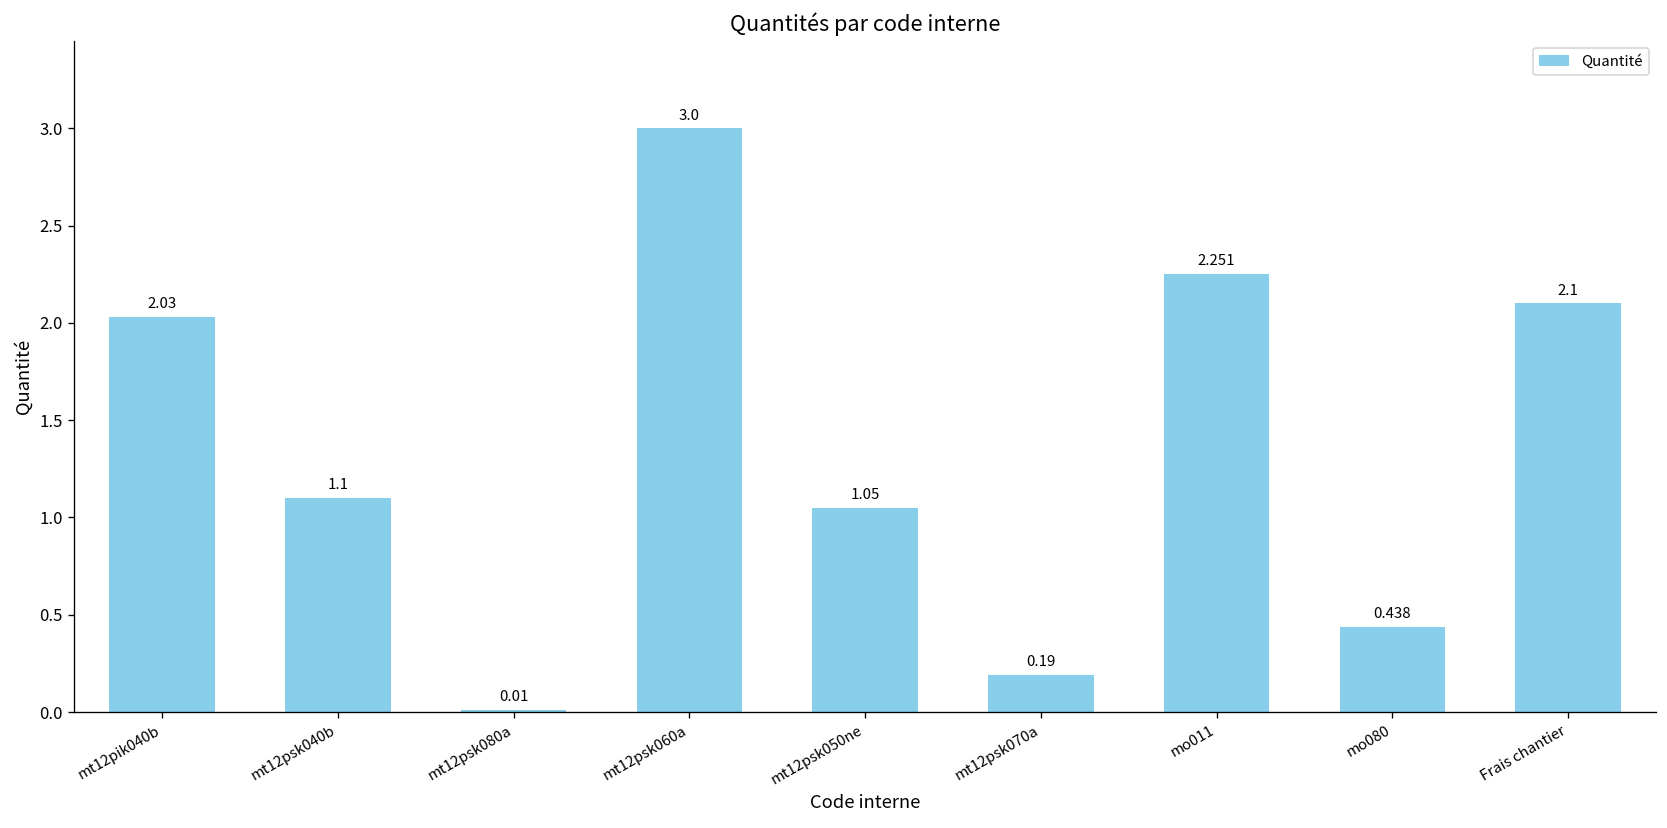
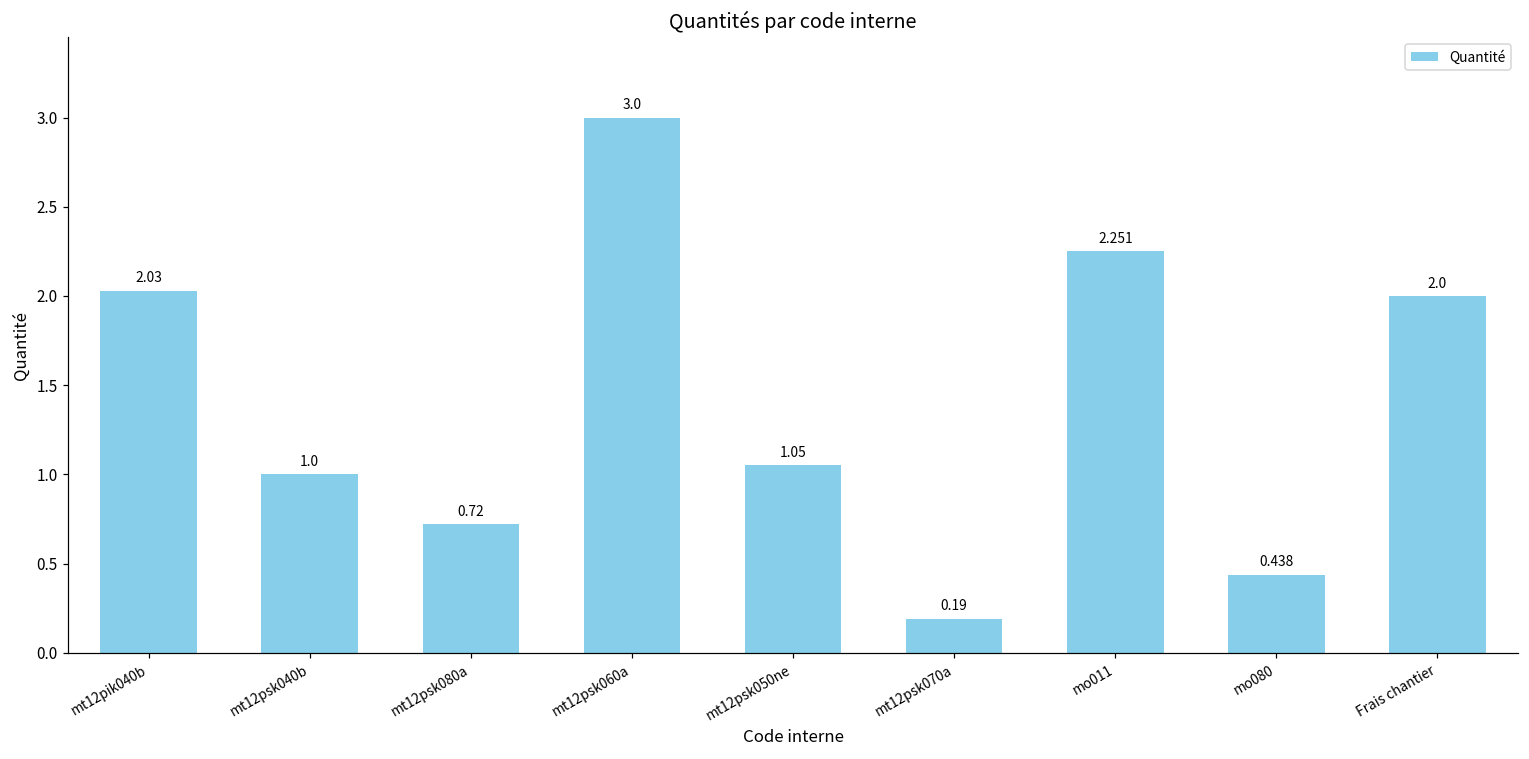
  {
    "mt12pik040b": 2.03,
-   "mt12psk040b": 1.1,
-   "mt12psk080a": 0.01,
+   "mt12psk040b": 1.0,
+   "mt12psk080a": 0.72,
    "mt12psk060a": 3.0,
    "mt12psk050ne": 1.05,
    "mt12psk070a": 0.19,
    "mo011": 2.251,
    "mo080": 0.438,
-   "Frais chantier": 2.1
+   "Frais chantier": 2.0
  }
